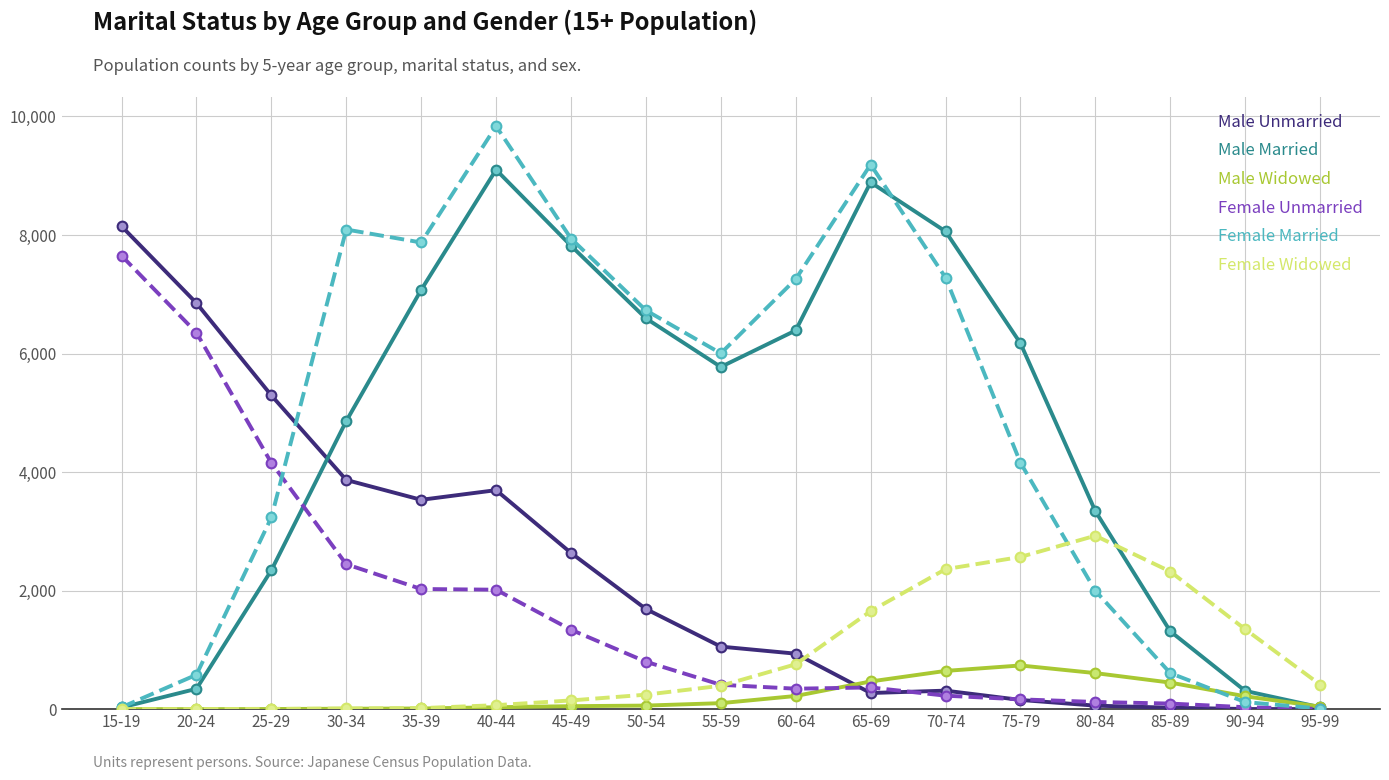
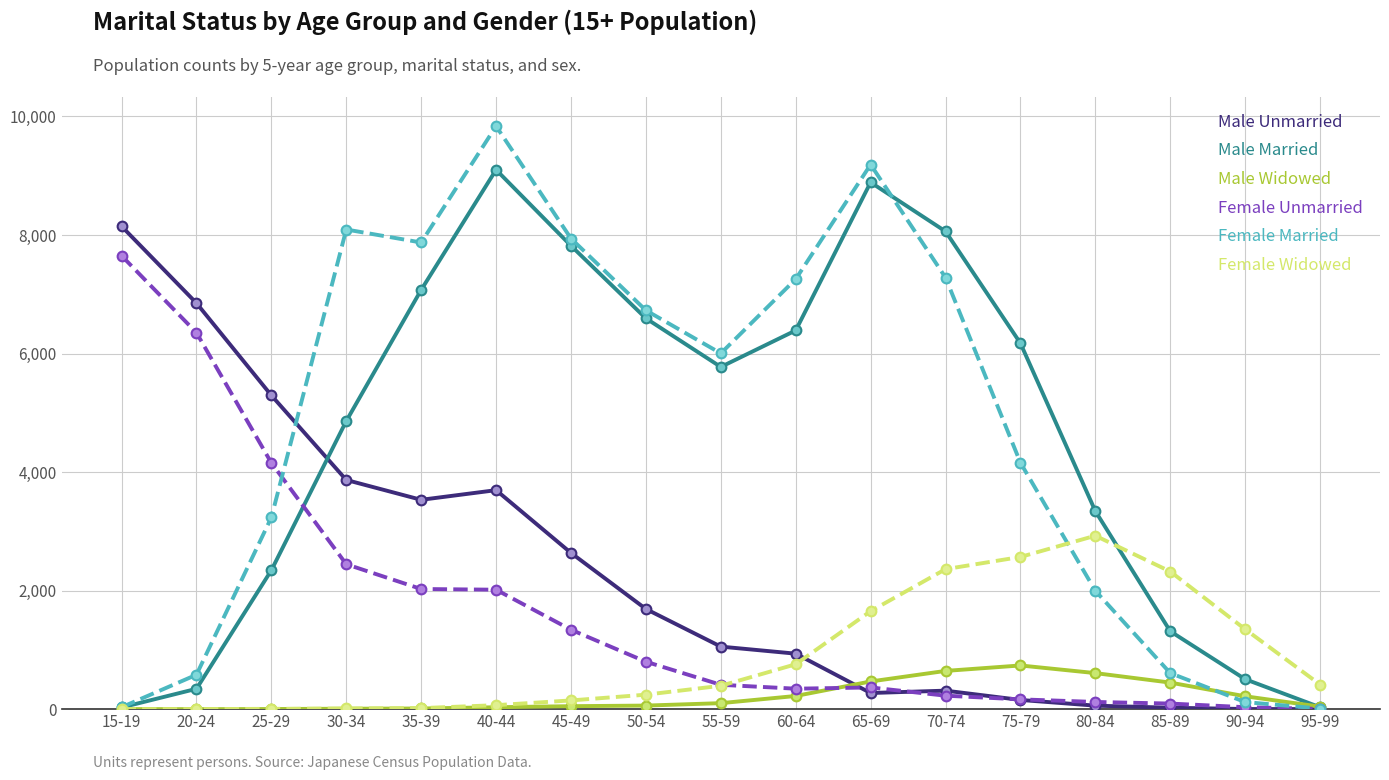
  {
    "Male Unmarried": {
      "15-19": "8,100",
      "20-24": "6,900",
      "25-29": "5,300",
      "30-34": "3,900",
      "35-39": "3,500",
      "40-44": "3,700",
      "45-49": "2,600",
      "50-54": "1,700",
      "55-59": "1,100",
      "60-64": "900",
      "65-69": "300",
      "70-74": "300",
      "80-84": "100",
      "85-89": "0"
    },
    "Male Married": {
      "20-24": "300",
      "25-29": "2,300",
      "30-34": "4,900",
      "35-39": "7,100",
      "40-44": "9,100",
      "45-49": "7,800",
      "50-54": "6,600",
      "55-59": "5,800",
      "60-64": "6,400",
      "65-69": "8,900",
      "70-74": "8,100",
      "75-79": "6,200",
      "80-84": "3,300",
      "85-89": "1,300",
-     "90-94": "300"
+     "90-94": "500"
    },
    "Male Widowed": {
      "45-49": "100",
      "50-54": "100",
      "55-59": "100",
      "60-64": "200",
      "65-69": "500",
      "70-74": "600",
      "75-79": "700",
      "80-84": "600",
      "85-89": "400",
      "90-94": "200"
    },
    "Female Unmarried": {
      "15-19": "7,700",
      "20-24": "6,400",
      "25-29": "4,200",
      "30-34": "2,400",
      "35-39": "2,000",
      "40-44": "2,000",
      "45-49": "1,300",
      "50-54": "800",
      "60-64": "300",
      "65-69": "400",
      "70-74": "200",
      "80-84": "100",
      "85-89": "100"
    },
    "Female Married": {
      "20-24": "600",
      "25-29": "3,200",
      "30-34": "8,100",
      "35-39": "7,900",
      "40-44": "9,800",
      "45-49": "7,900",
      "50-54": "6,700",
      "55-59": "6,000",
      "60-64": "7,300",
      "65-69": "9,200",
      "70-74": "7,300",
      "75-79": "4,200",
      "80-84": "2,000",
      "85-89": "600",
      "90-94": "100"
    },
    "Female Widowed": {
      "45-49": "100",
      "50-54": "200",
      "60-64": "800",
      "65-69": "1,700",
      "70-74": "2,400",
      "75-79": "2,600",
      "80-84": "2,900",
      "85-89": "2,300",
      "90-94": "1,300",
      "95-99": "400"
    }
  }
